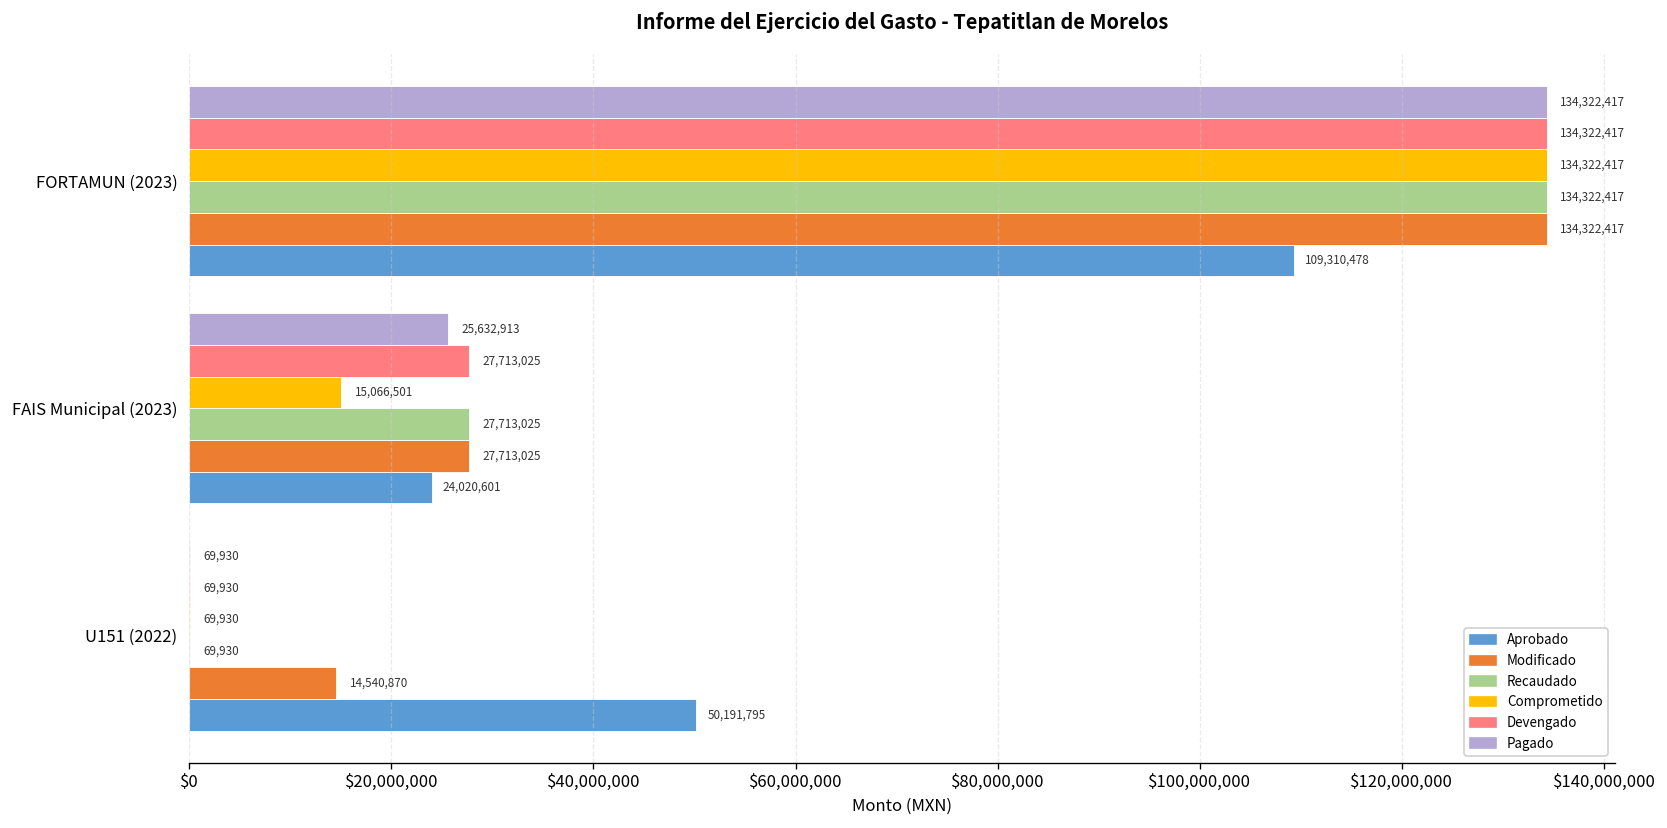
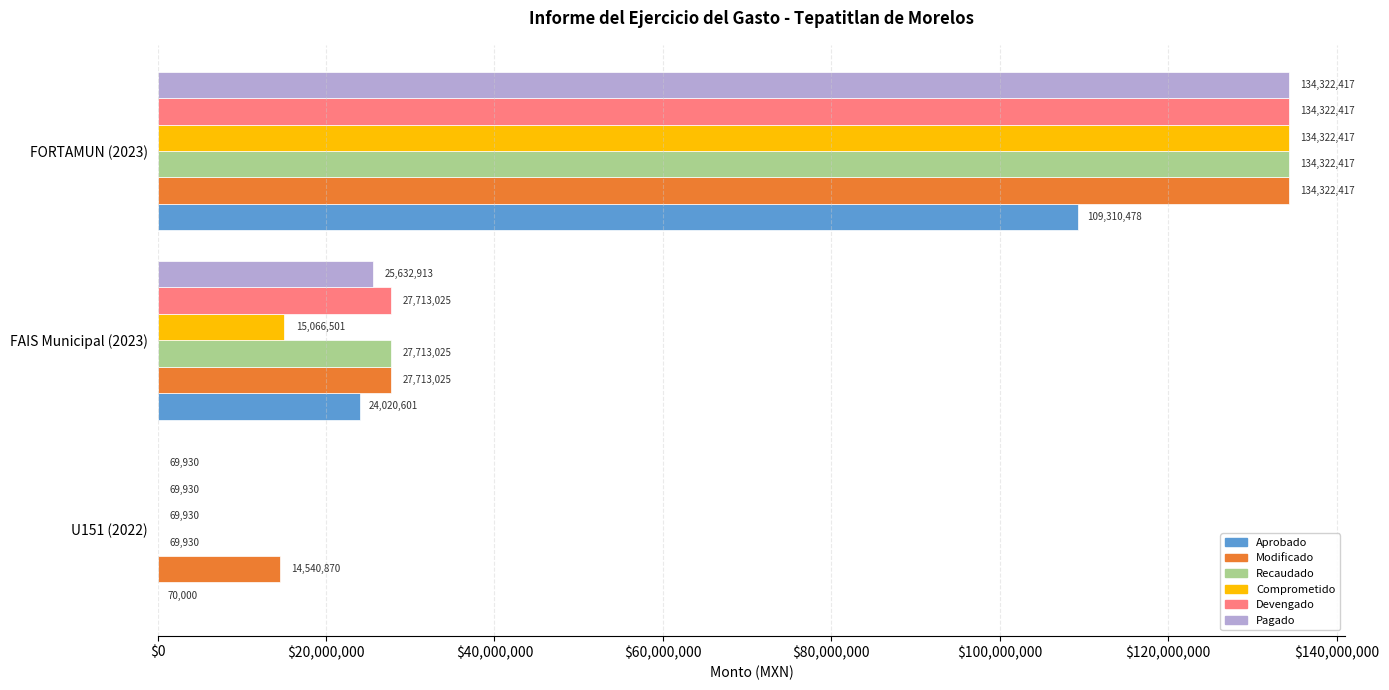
  {
    "Aprobado": {
      "FORTAMUN (2023)": "109,310,478",
      "FAIS Municipal (2023)": "24,020,601",
-     "U151 (2022)": "50,191,795"
+     "U151 (2022)": "70,000"
    },
    "Modificado": {
      "FORTAMUN (2023)": "134,322,417",
      "FAIS Municipal (2023)": "27,713,025",
      "U151 (2022)": "14,540,870"
    },
    "Recaudado": {
      "FORTAMUN (2023)": "134,322,417",
      "FAIS Municipal (2023)": "27,713,025",
      "U151 (2022)": "69,930"
    },
    "Comprometido": {
      "FORTAMUN (2023)": "134,322,417",
      "FAIS Municipal (2023)": "15,066,501",
      "U151 (2022)": "69,930"
    },
    "Devengado": {
      "FORTAMUN (2023)": "134,322,417",
      "FAIS Municipal (2023)": "27,713,025",
      "U151 (2022)": "69,930"
    },
    "Pagado": {
      "FORTAMUN (2023)": "134,322,417",
      "FAIS Municipal (2023)": "25,632,913",
      "U151 (2022)": "69,930"
    }
  }
